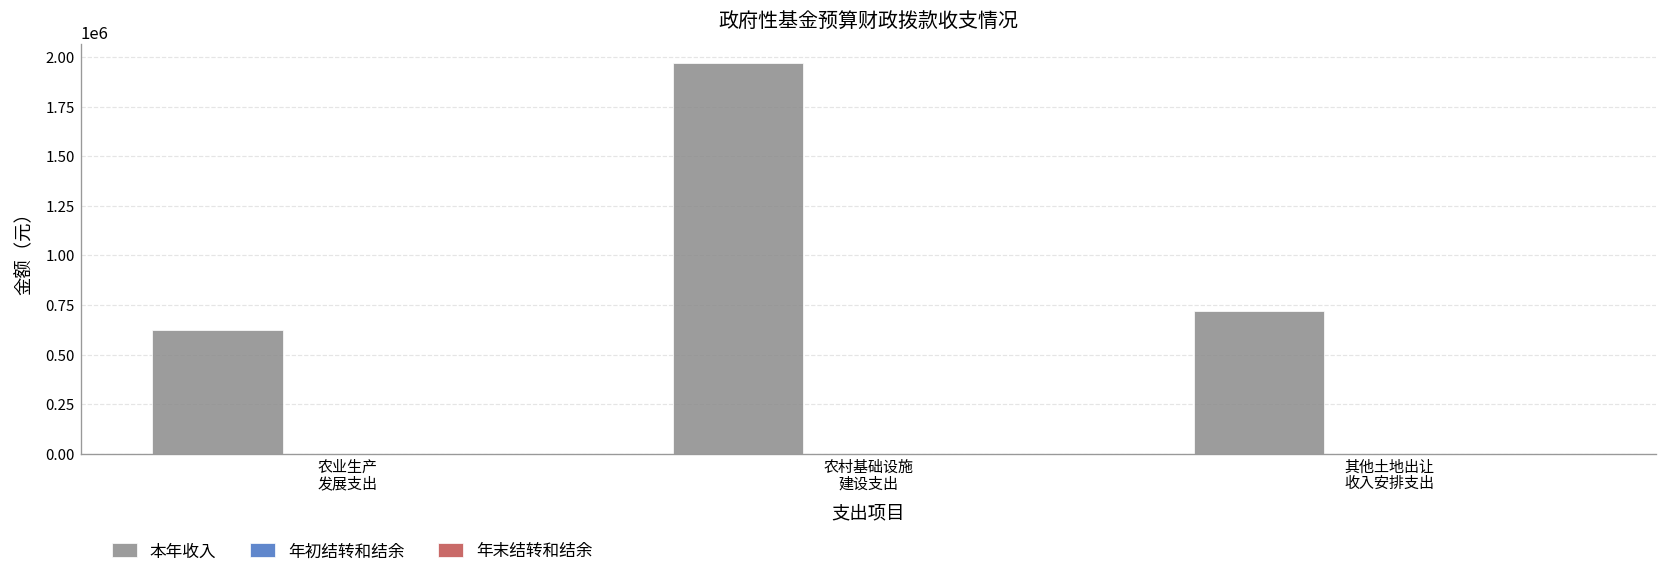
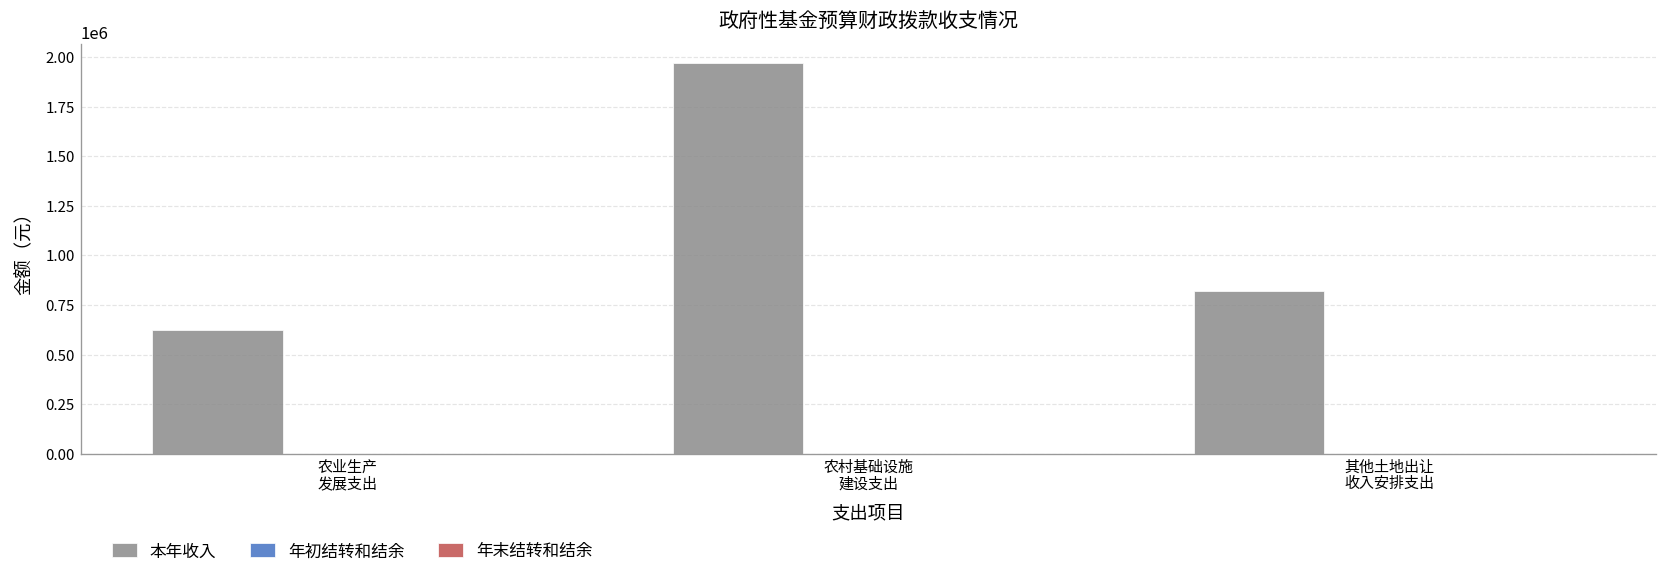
  {
    "本年收入": {
      "农业生产 发展支出": 620000,
      "农村基础设施 建设支出": 1970000,
-     "其他土地出让 收入安排支出": 720000
+     "其他土地出让 收入安排支出": 820000
    },
    "年初结转和结余": {
      "农业生产 发展支出": 0,
      "农村基础设施 建设支出": 0,
      "其他土地出让 收入安排支出": 0
    },
    "年末结转和结余": {
      "农业生产 发展支出": 0,
      "农村基础设施 建设支出": 0,
      "其他土地出让 收入安排支出": 0
    }
  }
